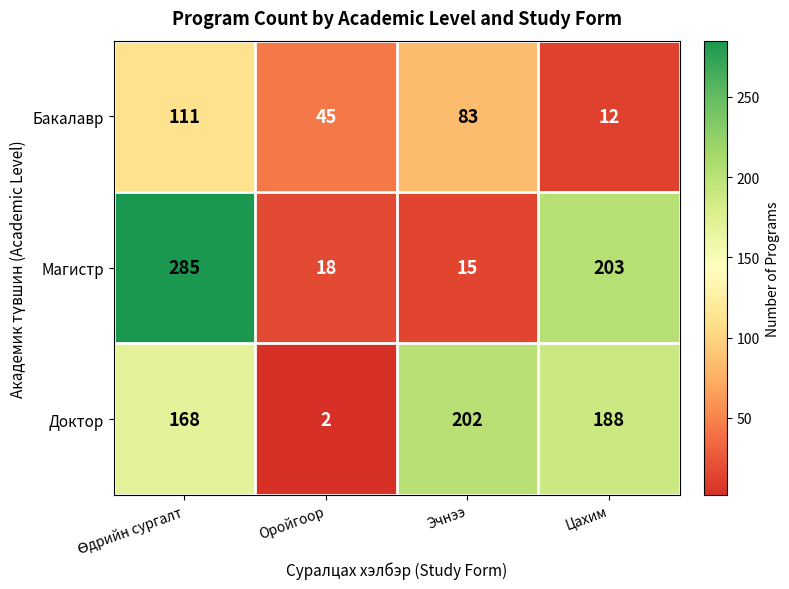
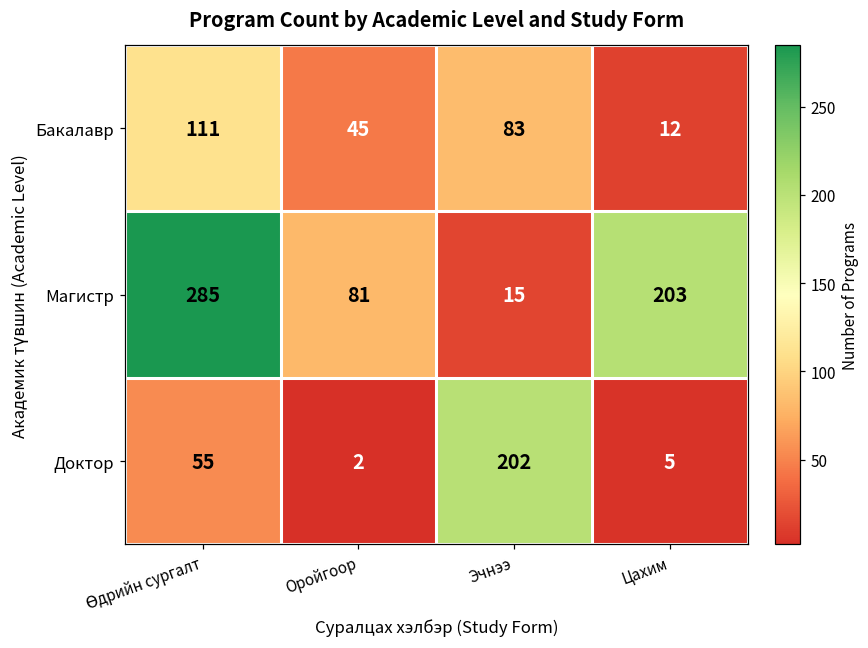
  {
    "Бакалавр": {
      "Өдрийн сургалт": 111,
      "Оройгоор": 45,
      "Эчнээ": 83,
      "Цахим": 12
    },
    "Магистр": {
      "Өдрийн сургалт": 285,
-     "Оройгоор": 18,
+     "Оройгоор": 81,
      "Эчнээ": 15,
      "Цахим": 203
    },
    "Доктор": {
-     "Өдрийн сургалт": 168,
+     "Өдрийн сургалт": 55,
      "Оройгоор": 2,
      "Эчнээ": 202,
-     "Цахим": 188
+     "Цахим": 5
    }
  }
